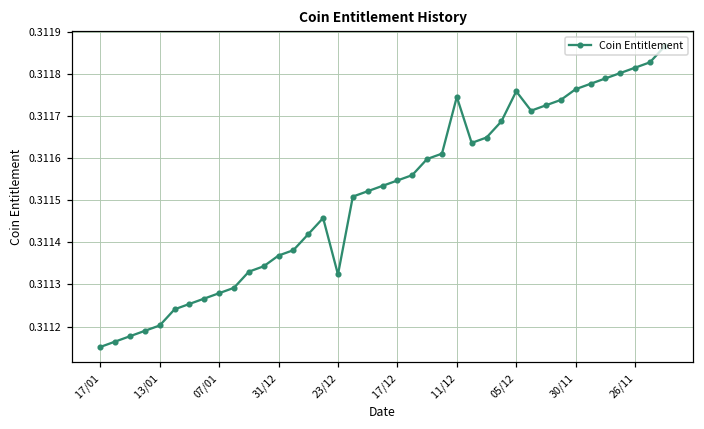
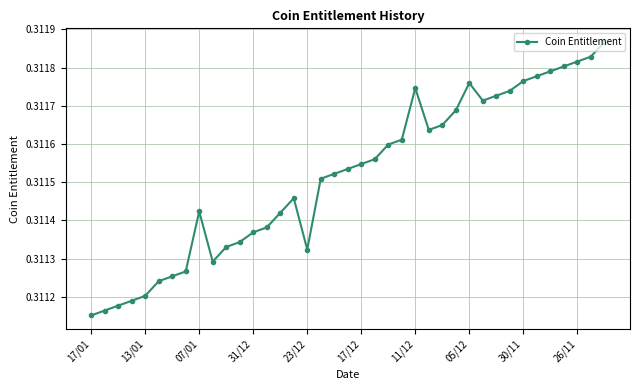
  {
    "17/01": 0.31115,
    "13/01": 0.31120,
-   "07/01": 0.31128,
+   "07/01": 0.31142,
    "31/12": 0.31137,
    "23/12": 0.31132,
    "17/12": 0.31155,
    "11/12": 0.31175,
    "05/12": 0.31176,
    "30/11": 0.31176,
    "26/11": 0.31182
  }
